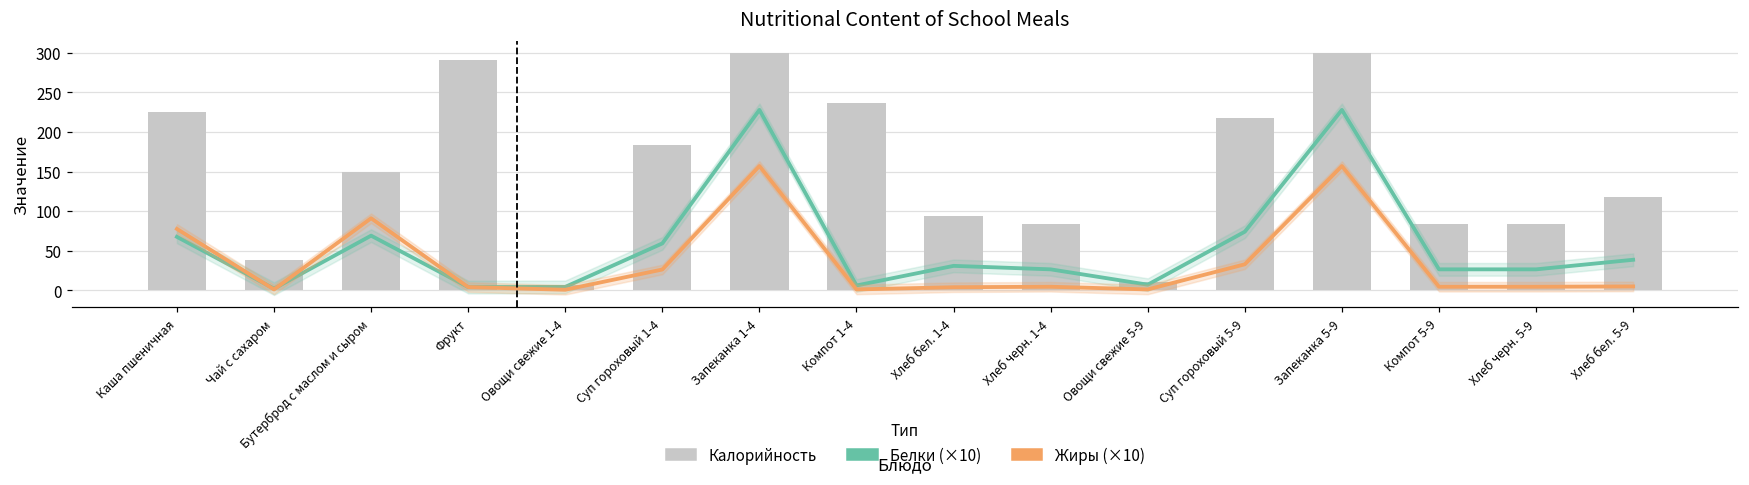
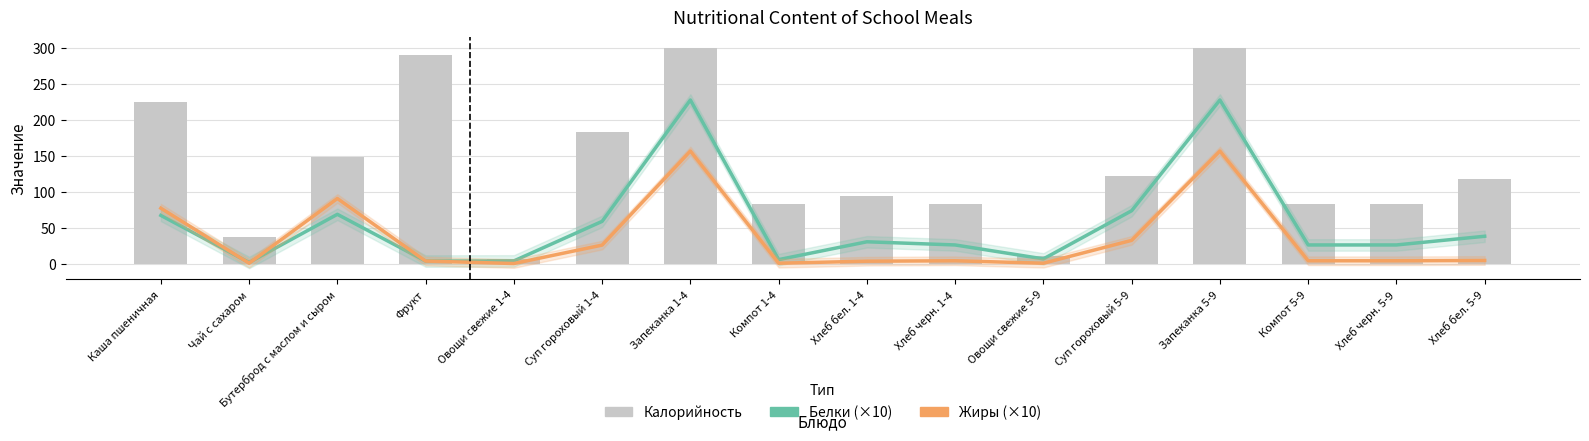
  {
    "Калорийность": {
      "Каша пшеничная": 230,
      "Чай с сахаром": 40,
      "Бутерброд с маслом и сыром": 150,
      "Фрукт": 290,
      "Овощи свежие 1-4": 10,
      "Суп гороховый 1-4": 180,
      "Запеканка 1-4": 300,
-     "Компот 1-4": 240,
+     "Компот 1-4": 80,
      "Хлеб бел. 1-4": 90,
      "Хлеб черн. 1-4": 80,
      "Овощи свежие 5-9": 10,
-     "Суп гороховый 5-9": 220,
+     "Суп гороховый 5-9": 120,
      "Запеканка 5-9": 300,
      "Компот 5-9": 80,
      "Хлеб черн. 5-9": 80,
      "Хлеб бел. 5-9": 120
    }
  }
